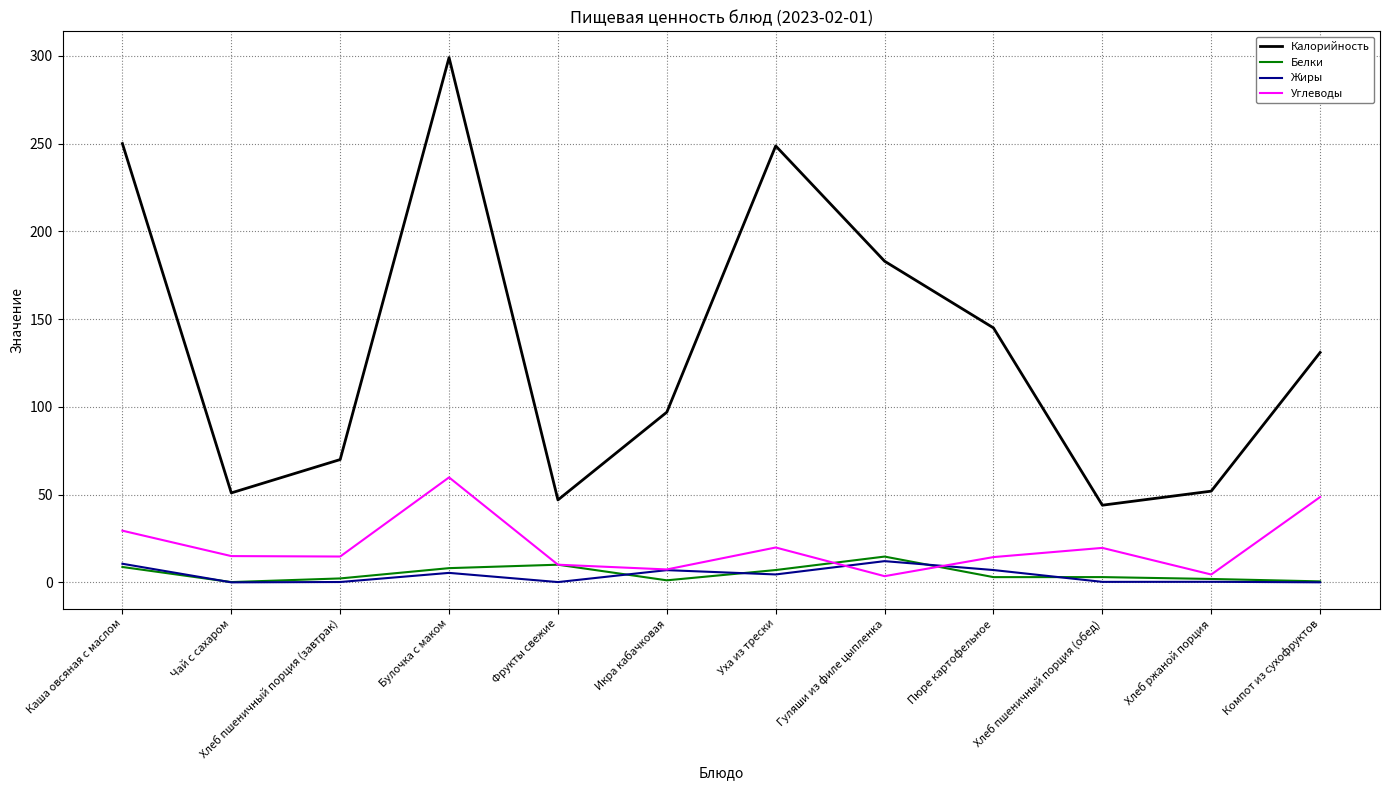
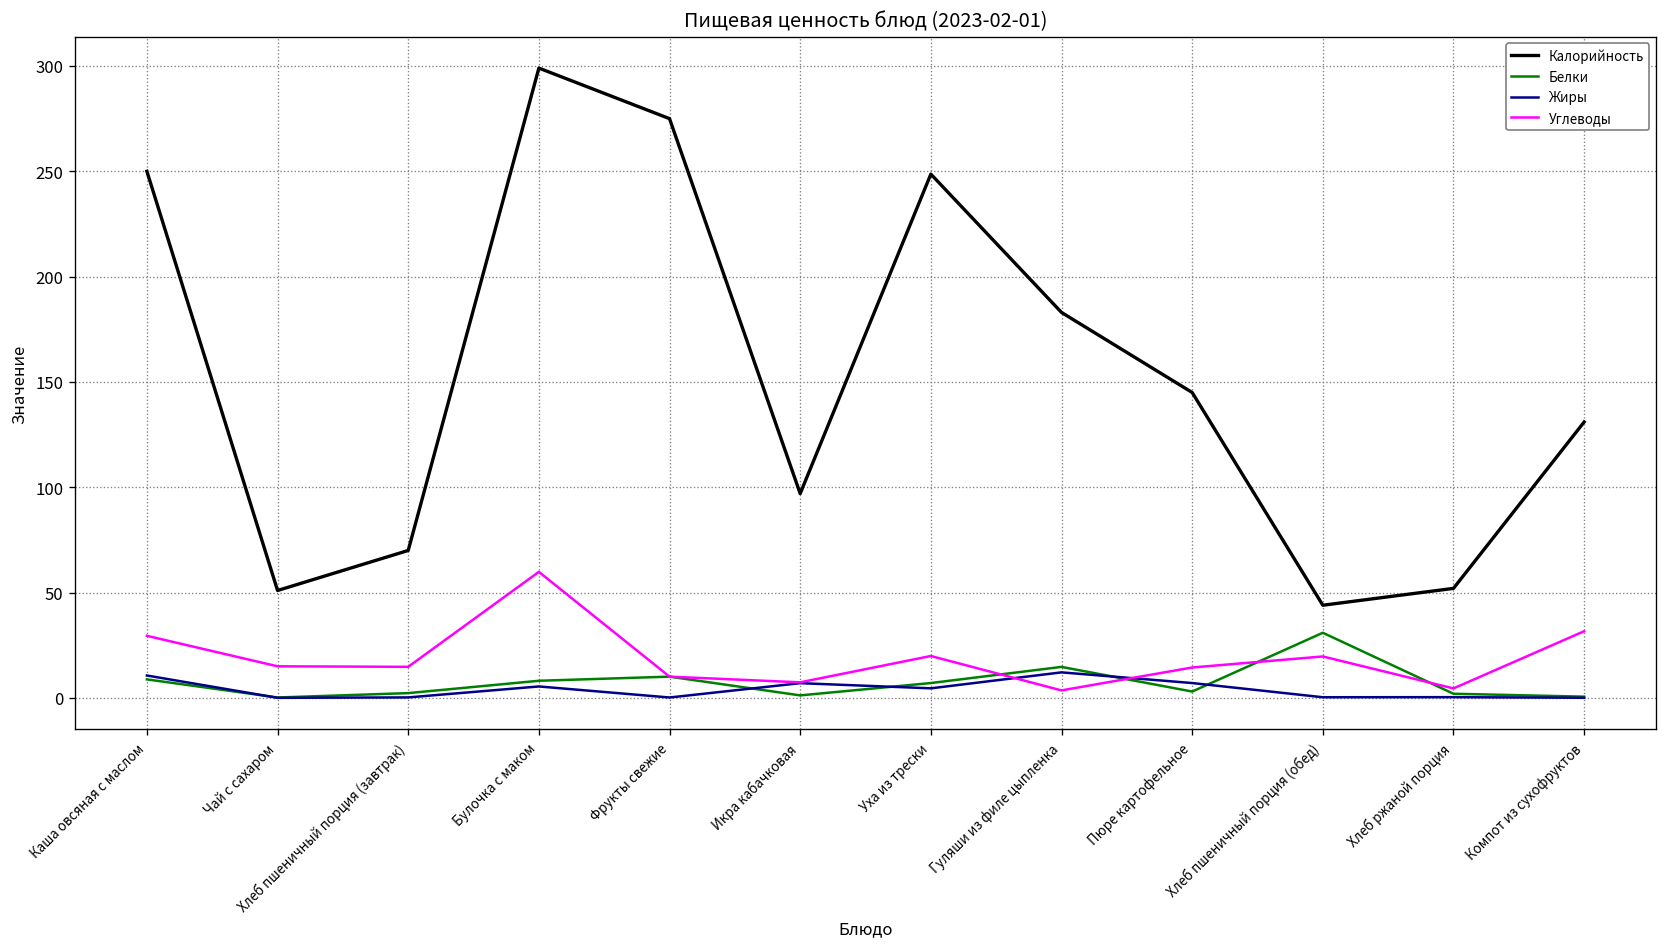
  {
    "Калорийность": {
      "Каша овсяная с маслом": 250,
      "Чай с сахаром": 51,
      "Хлеб пшеничный порция (завтрак)": 70,
      "Булочка с маком": 299,
-     "Фрукты свежие": 47,
+     "Фрукты свежие": 275,
      "Икра кабачковая": 97,
      "Уха из трески": 249,
      "Гуляши из филе цыпленка": 183,
      "Пюре картофельное": 145,
      "Хлеб пшеничный порция (обед)": 44,
      "Хлеб ржаной порция": 52,
      "Компот из сухофруктов": 131
    },
    "Белки": {
      "Каша овсяная с маслом": 9,
      "Хлеб пшеничный порция (завтрак)": 2,
      "Булочка с маком": 8,
      "Икра кабачковая": 1,
      "Уха из трески": 7,
      "Гуляши из филе цыпленка": 15,
      "Пюре картофельное": 3,
-     "Хлеб пшеничный порция (обед)": 3,
+     "Хлеб пшеничный порция (обед)": 31,
      "Хлеб ржаной порция": 2
    },
    "Жиры": {
      "Каша овсяная с маслом": 11,
      "Хлеб пшеничный порция (завтрак)": 0,
      "Булочка с маком": 5,
      "Фрукты свежие": 0,
      "Уха из трески": 5,
      "Гуляши из филе цыпленка": 12,
      "Пюре картофельное": 7,
      "Хлеб пшеничный порция (обед)": 0,
      "Хлеб ржаной порция": 0
    },
    "Углеводы": {
      "Каша овсяная с маслом": 29,
      "Чай с сахаром": 15,
      "Хлеб пшеничный порция (завтрак)": 15,
      "Булочка с маком": 60,
      "Уха из трески": 20,
      "Гуляши из филе цыпленка": 4,
      "Пюре картофельное": 14,
      "Хлеб пшеничный порция (обед)": 20,
      "Хлеб ржаной порция": 5,
-     "Компот из сухофруктов": 49
+     "Компот из сухофруктов": 32
    }
  }
